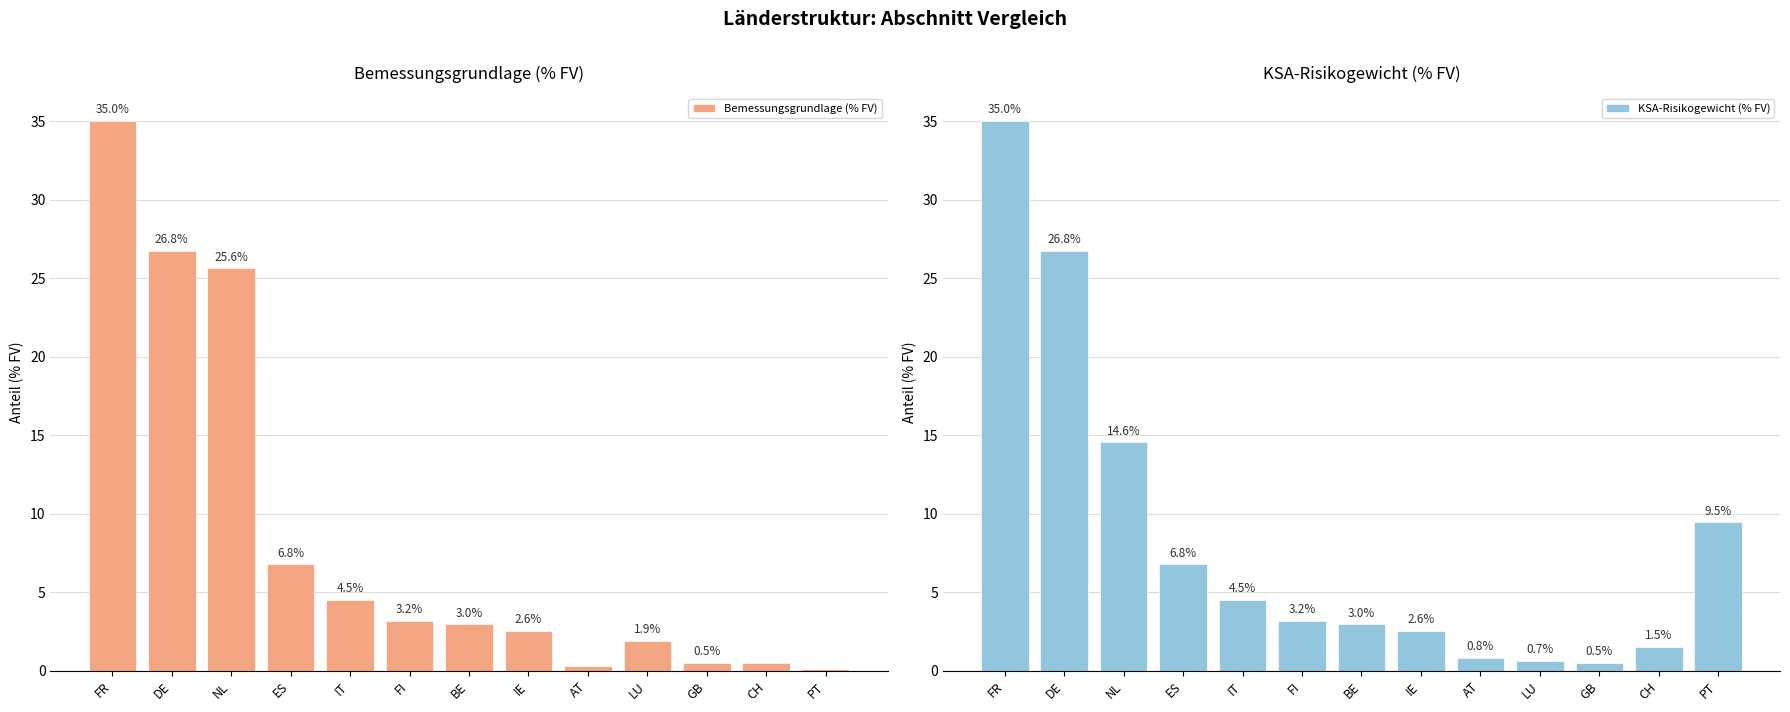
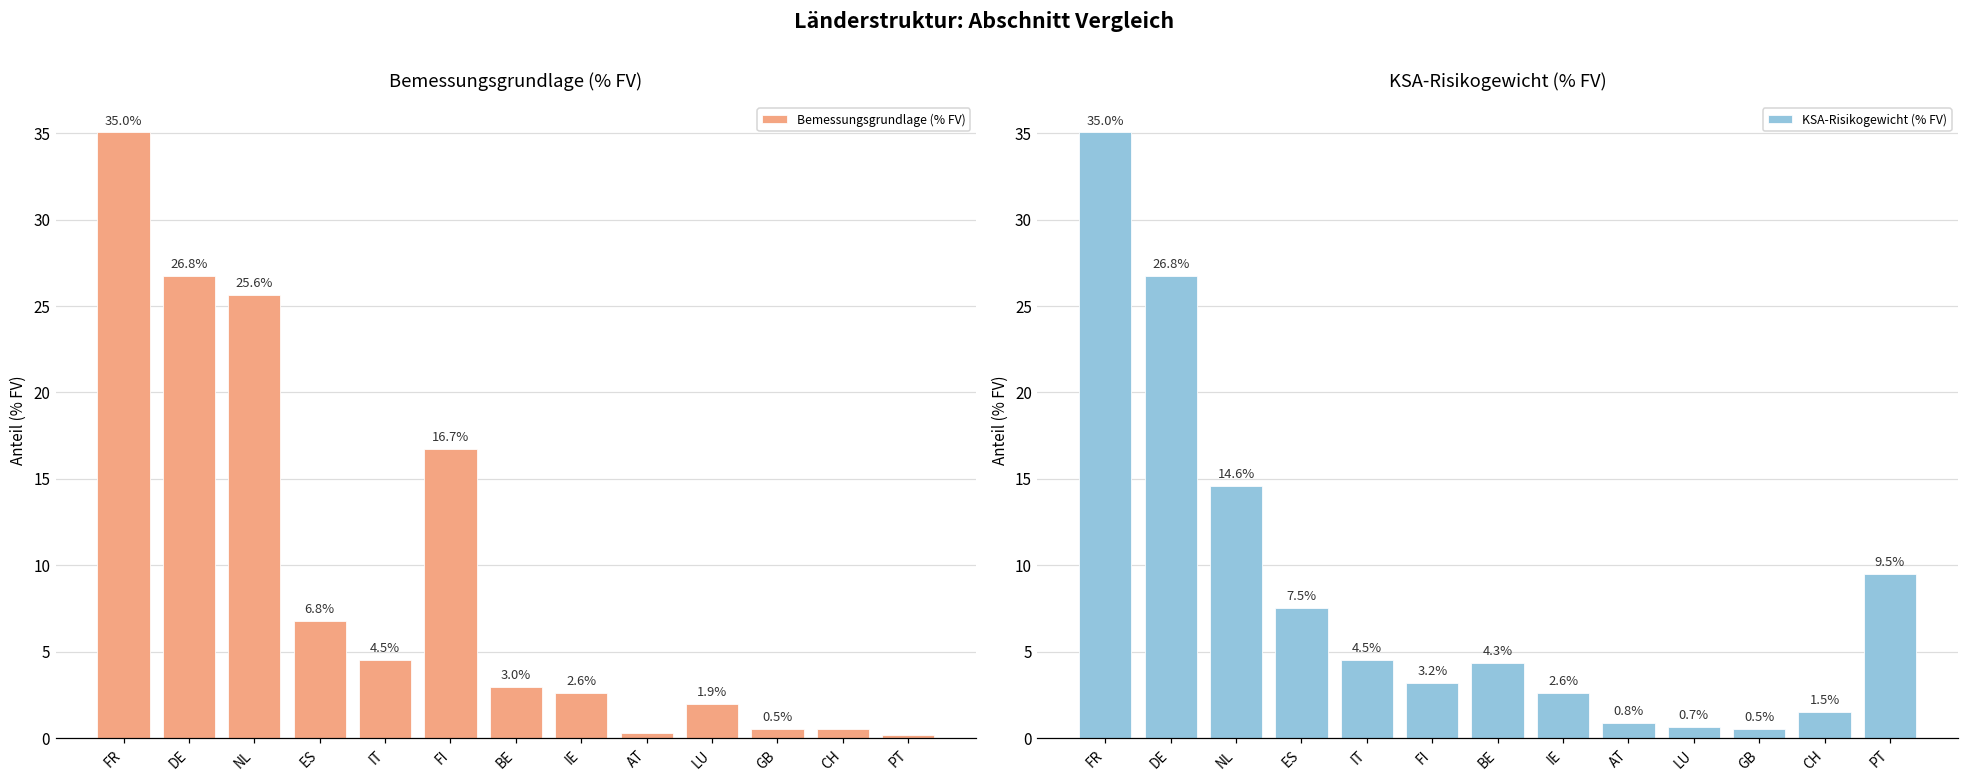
  {
    "Bemessungsgrundlage (% FV)": {
      "FR": "35.0%",
      "DE": "26.8%",
      "NL": "25.6%",
      "ES": "6.8%",
      "IT": "4.5%",
-     "FI": "3.2%",
+     "FI": "16.7%",
      "BE": "3.0%",
      "IE": "2.6%",
      "LU": "1.9%",
      "GB": "0.5%"
    },
    "KSA-Risikogewicht (% FV)": {
      "FR": "35.0%",
      "DE": "26.8%",
      "NL": "14.6%",
-     "ES": "6.8%",
+     "ES": "7.5%",
      "IT": "4.5%",
      "FI": "3.2%",
-     "BE": "3.0%",
+     "BE": "4.3%",
      "IE": "2.6%",
      "AT": "0.8%",
      "LU": "0.7%",
      "GB": "0.5%",
      "CH": "1.5%",
      "PT": "9.5%"
    }
  }
